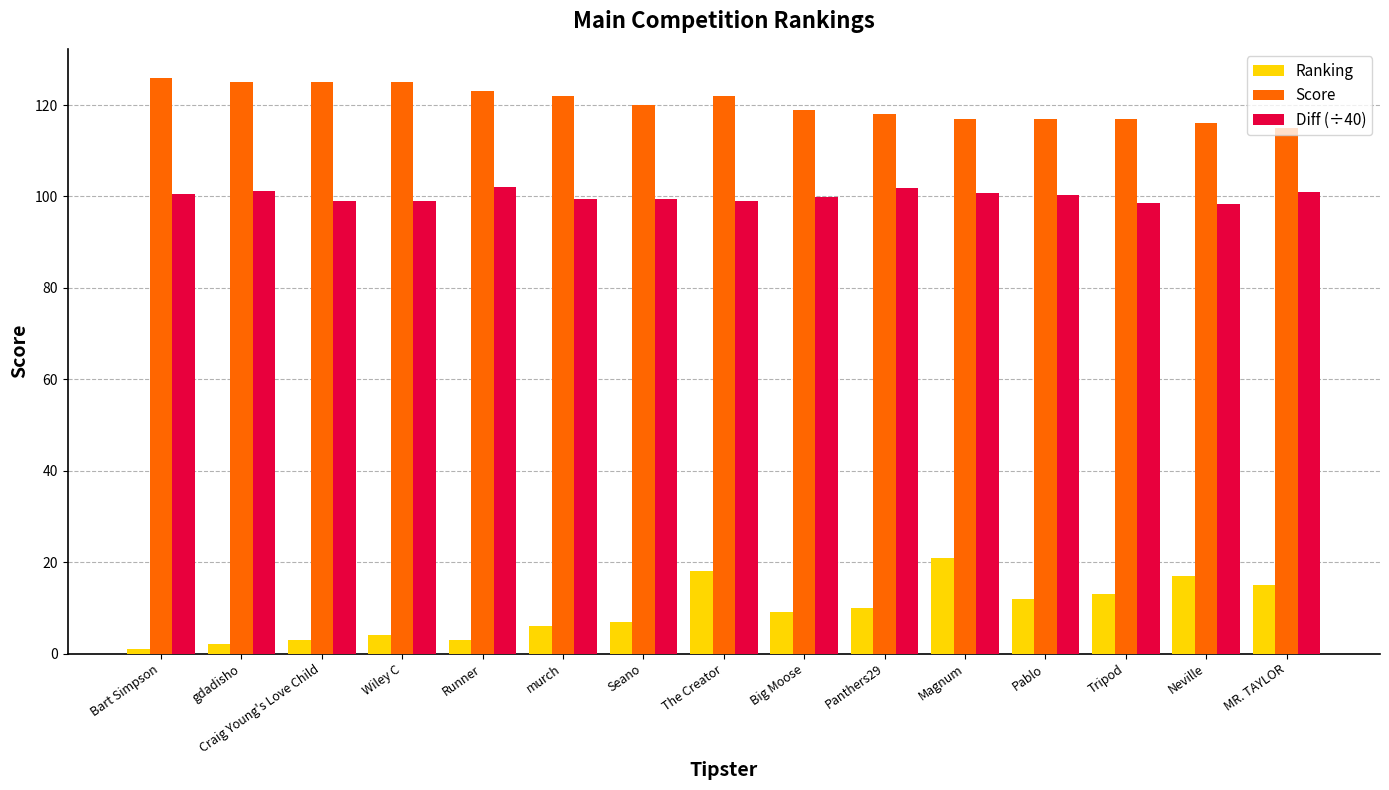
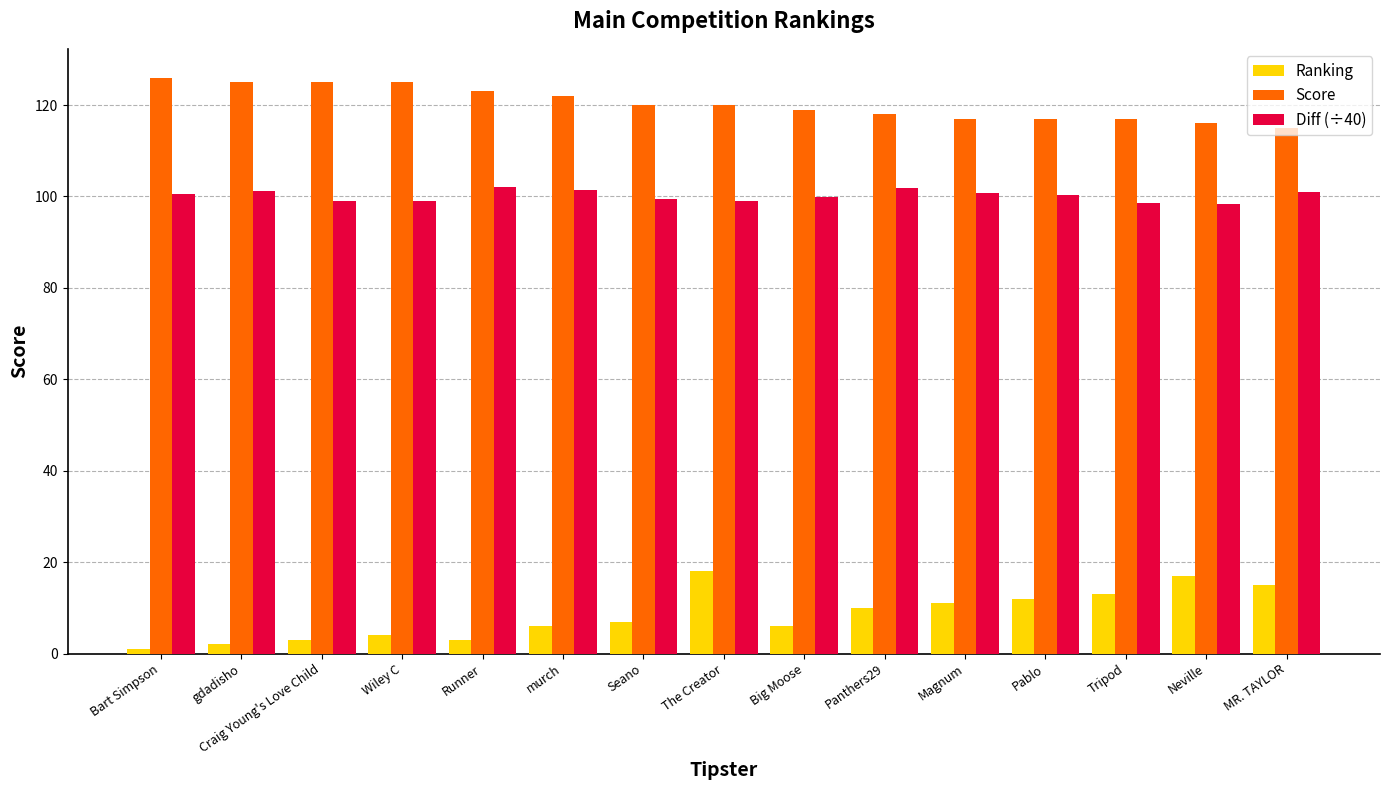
  {
    "Ranking": {
      "Bart Simpson": 1,
      "gdadisho": 2,
      "Craig Young's Love Child": 3,
      "Wiley C": 4,
      "Runner": 3,
      "murch": 6,
      "Seano": 7,
      "The Creator": 18,
-     "Big Moose": 9,
+     "Big Moose": 6,
      "Panthers29": 10,
-     "Magnum": 21,
+     "Magnum": 11,
      "Pablo": 12,
      "Tripod": 13,
      "Neville": 17,
      "MR. TAYLOR": 15
    },
    "Score": {
      "Bart Simpson": 126,
      "gdadisho": 125,
      "Craig Young's Love Child": 125,
      "Wiley C": 125,
      "Runner": 123,
      "murch": 122,
      "Seano": 120,
-     "The Creator": 122,
+     "The Creator": 120,
      "Big Moose": 119,
      "Panthers29": 118,
      "Magnum": 117,
      "Pablo": 117,
      "Tripod": 117,
      "Neville": 116
    },
    "Diff (÷40)": {
      "Bart Simpson": 101,
      "gdadisho": 101,
      "Craig Young's Love Child": 99,
      "Wiley C": 99,
      "Runner": 102,
-     "murch": 99,
+     "murch": 101,
      "Seano": 100,
      "The Creator": 99,
      "Big Moose": 100,
      "Panthers29": 102,
      "Magnum": 101,
      "Pablo": 100,
      "Tripod": 99,
      "Neville": 98,
      "MR. TAYLOR": 101
    }
  }
